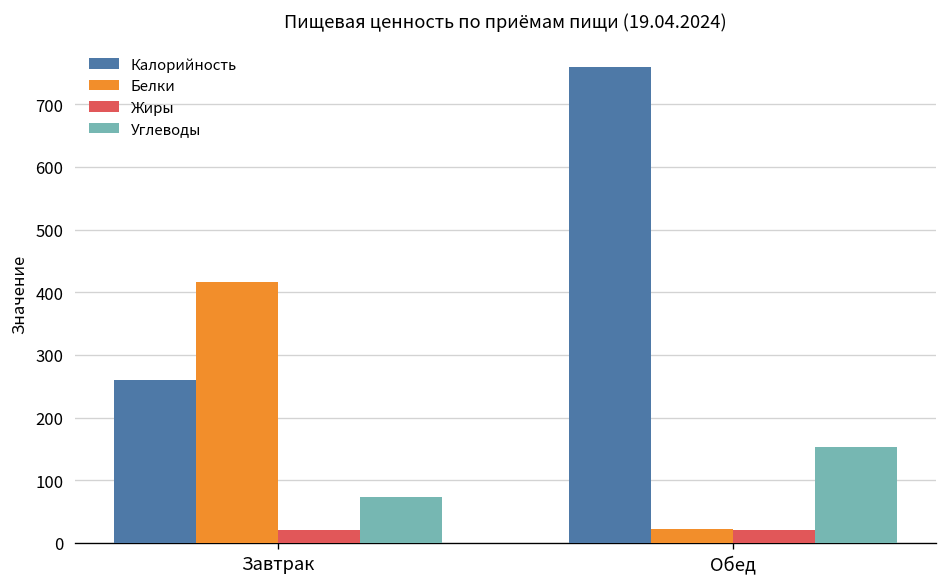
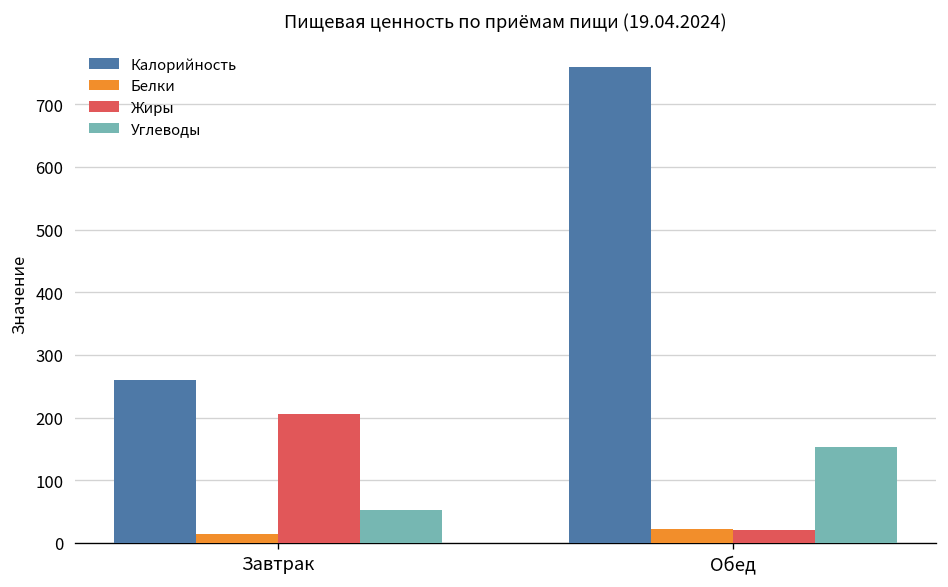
  {
    "Калорийность": {
      "Завтрак": 260,
      "Обед": 760
    },
    "Белки": {
-     "Завтрак": 420,
+     "Завтрак": 10,
      "Обед": 20
    },
    "Жиры": {
-     "Завтрак": 20,
+     "Завтрак": 210,
      "Обед": 20
    },
    "Углеводы": {
-     "Завтрак": 70,
+     "Завтрак": 50,
      "Обед": 150
    }
  }
